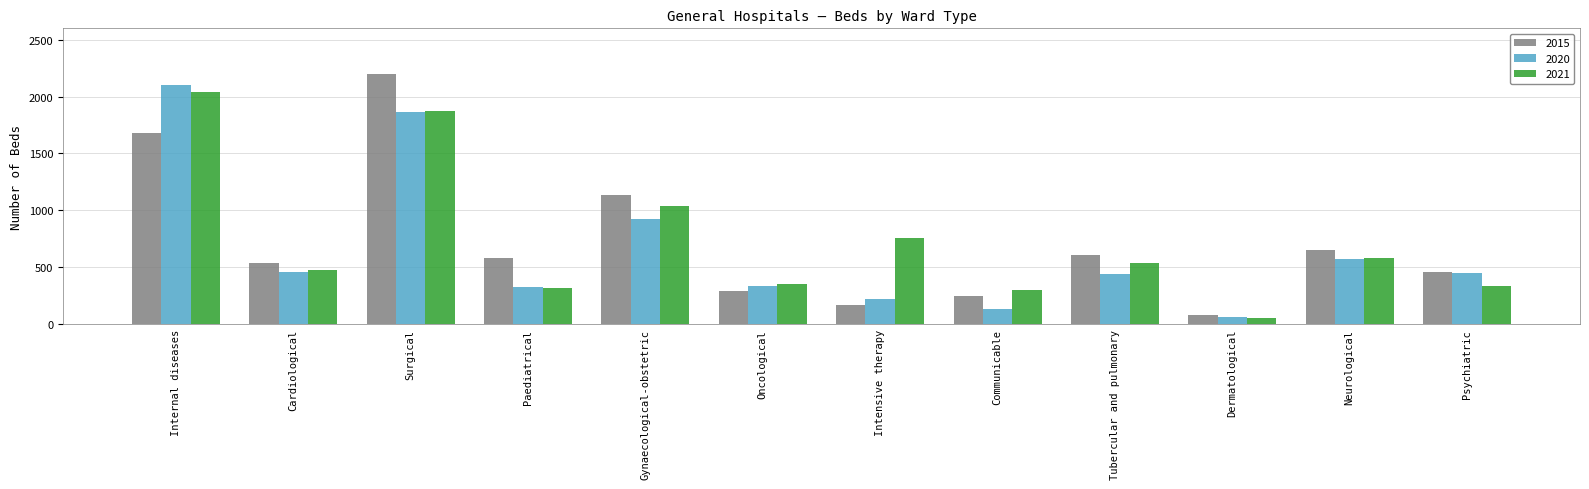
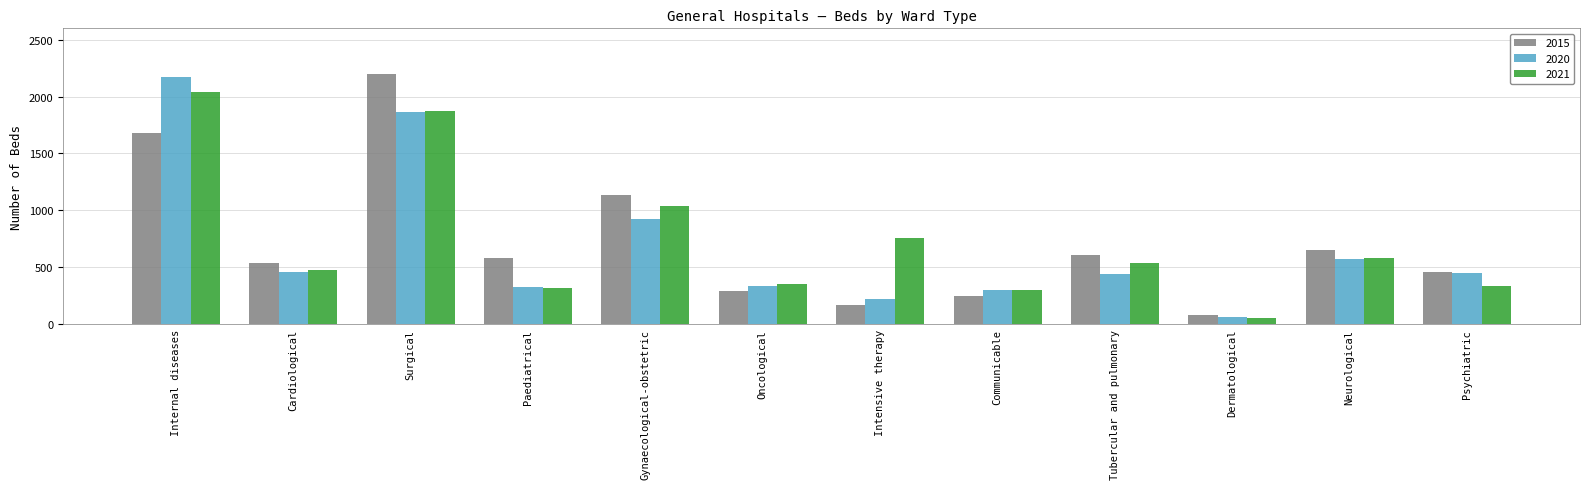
  {
    "2015": {
      "Internal diseases": 1680,
      "Cardiological": 540,
      "Surgical": 2200,
      "Paediatrical": 580,
      "Gynaecological-obstetric": 1140,
      "Oncological": 290,
      "Intensive therapy": 170,
      "Communicable": 240,
      "Tubercular and pulmonary": 610,
      "Dermatological": 80,
      "Neurological": 650,
      "Psychiatric": 460
    },
    "2020": {
-     "Internal diseases": 2100,
+     "Internal diseases": 2180,
      "Cardiological": 460,
      "Surgical": 1870,
      "Paediatrical": 330,
      "Gynaecological-obstetric": 930,
      "Oncological": 340,
      "Intensive therapy": 220,
-     "Communicable": 130,
+     "Communicable": 300,
      "Tubercular and pulmonary": 440,
      "Dermatological": 60,
      "Neurological": 570,
      "Psychiatric": 450
    },
    "2021": {
      "Internal diseases": 2040,
      "Cardiological": 470,
      "Surgical": 1870,
      "Paediatrical": 320,
      "Gynaecological-obstetric": 1030,
      "Oncological": 350,
      "Intensive therapy": 760,
      "Communicable": 300,
      "Tubercular and pulmonary": 540,
      "Dermatological": 50,
      "Neurological": 580,
      "Psychiatric": 330
    }
  }
